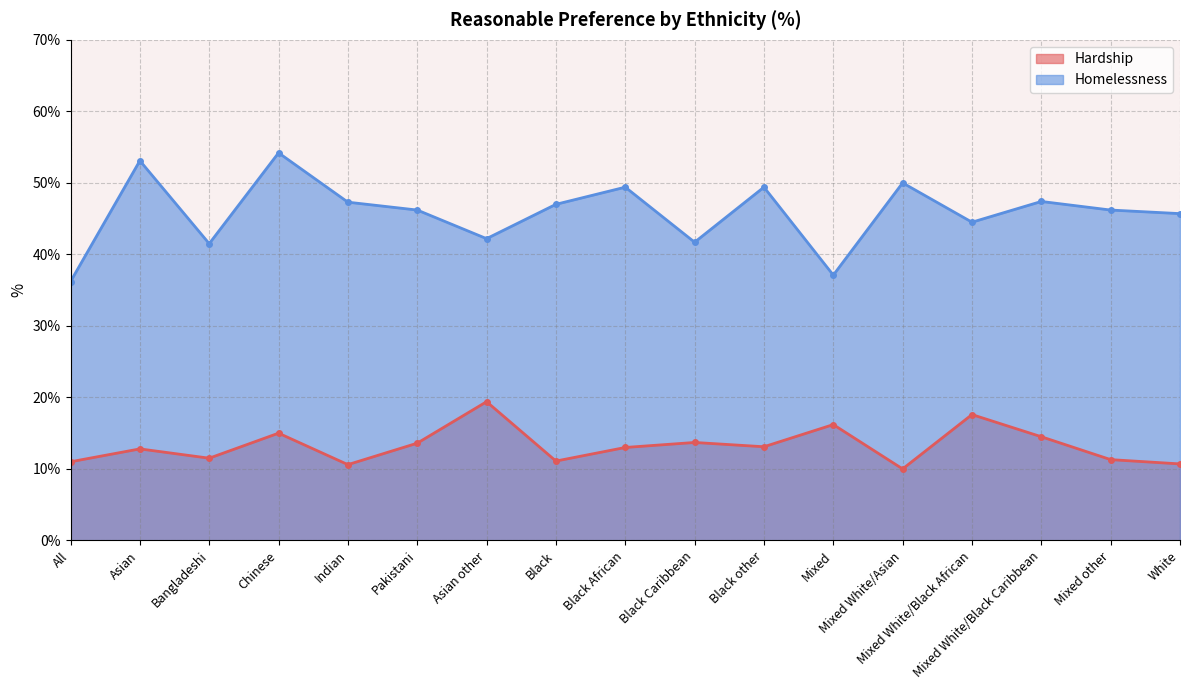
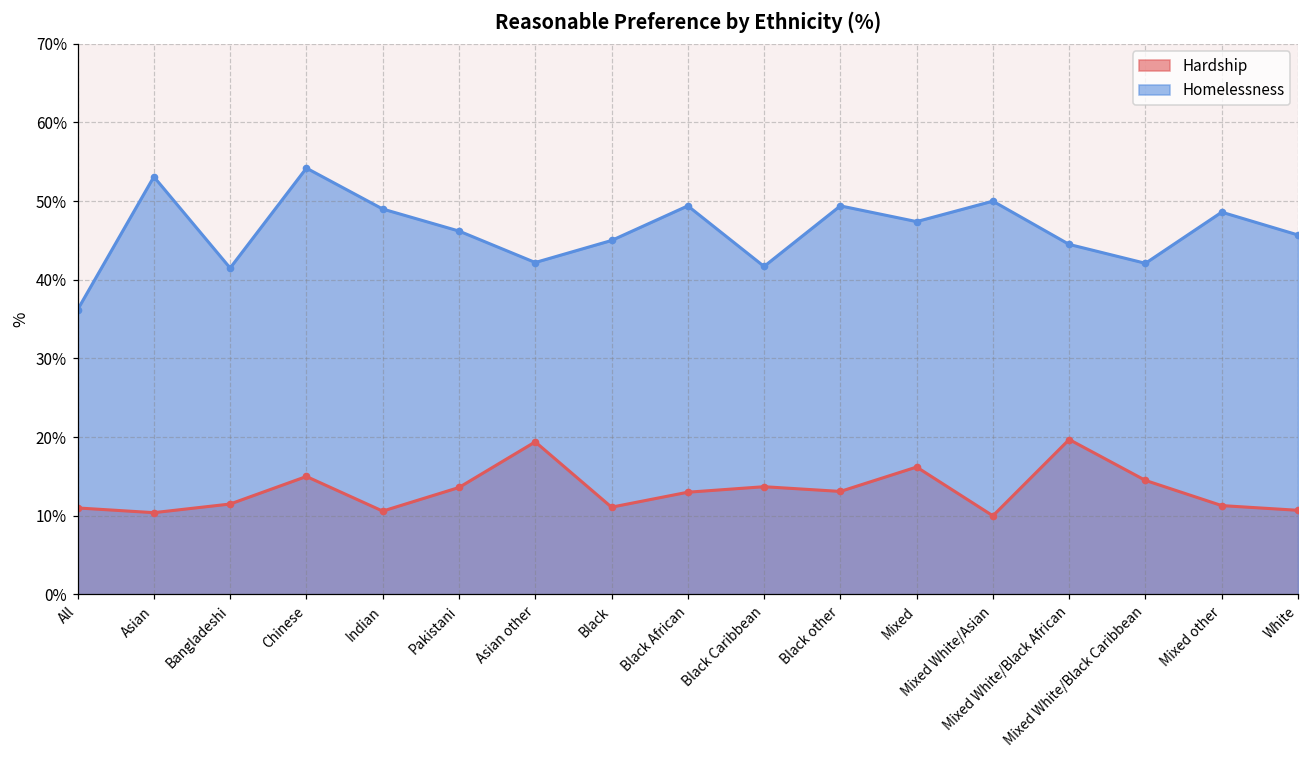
  {
    "Hardship": {
      "All": "11%",
-     "Asian": "13%",
+     "Asian": "10%",
      "Bangladeshi": "12%",
      "Chinese": "15%",
      "Indian": "11%",
      "Pakistani": "14%",
      "Asian other": "19%",
      "Black": "11%",
      "Black African": "13%",
      "Black Caribbean": "14%",
      "Black other": "13%",
      "Mixed": "16%",
      "Mixed White/Asian": "10%",
-     "Mixed White/Black African": "18%",
+     "Mixed White/Black African": "20%",
      "Mixed White/Black Caribbean": "15%",
      "Mixed other": "11%",
      "White": "11%"
    },
    "Homelessness": {
      "All": "36%",
      "Asian": "53%",
      "Bangladeshi": "42%",
      "Chinese": "54%",
-     "Indian": "47%",
+     "Indian": "49%",
      "Pakistani": "46%",
      "Asian other": "42%",
-     "Black": "47%",
+     "Black": "45%",
      "Black African": "49%",
      "Black Caribbean": "42%",
      "Black other": "49%",
-     "Mixed": "37%",
+     "Mixed": "47%",
      "Mixed White/Asian": "50%",
      "Mixed White/Black African": "45%",
-     "Mixed White/Black Caribbean": "47%",
-     "Mixed other": "46%",
+     "Mixed White/Black Caribbean": "42%",
+     "Mixed other": "49%",
      "White": "46%"
    }
  }
